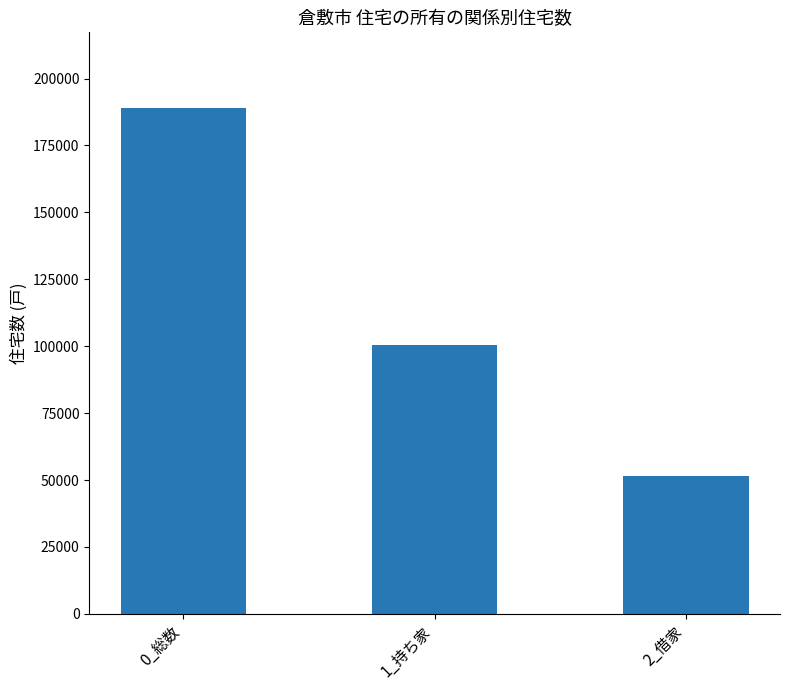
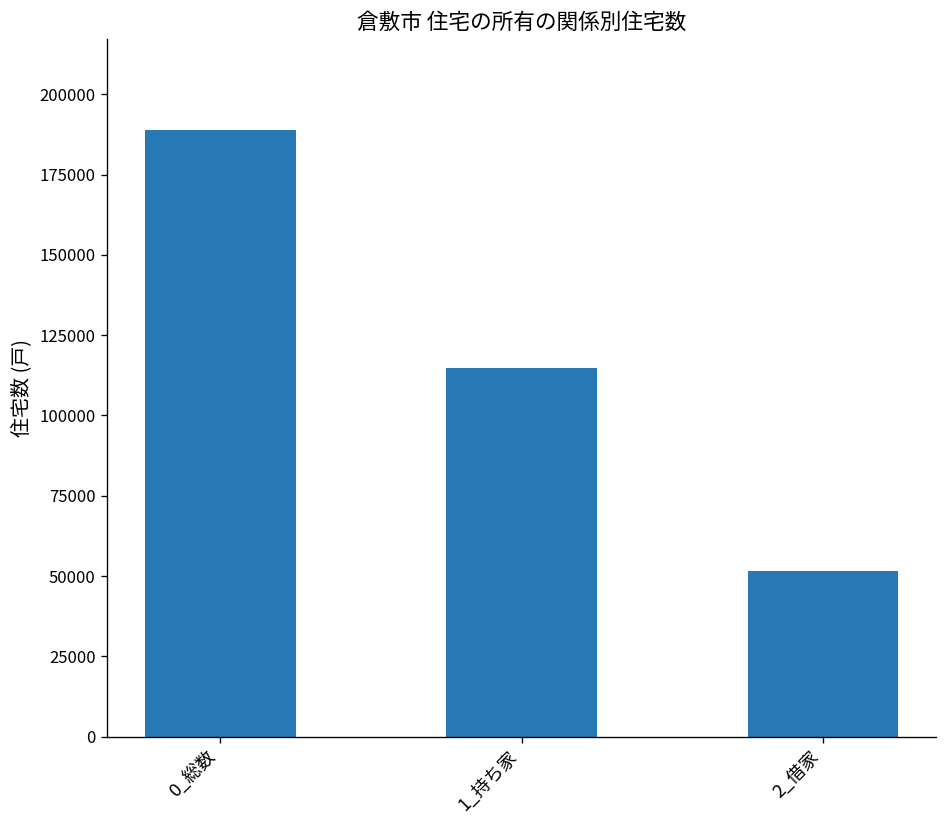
  {
    "0_総数": 189000,
-   "1_持ち家": 100000,
+   "1_持ち家": 115000,
    "2_借家": 51000
  }
